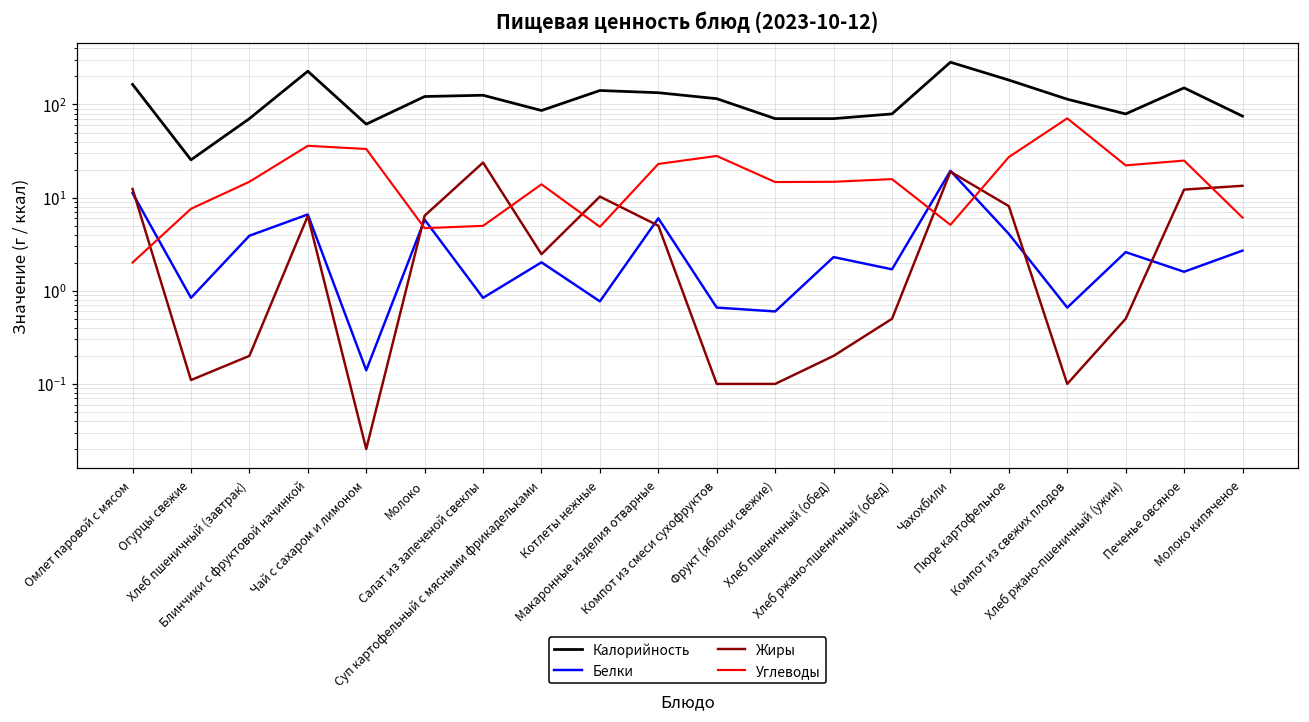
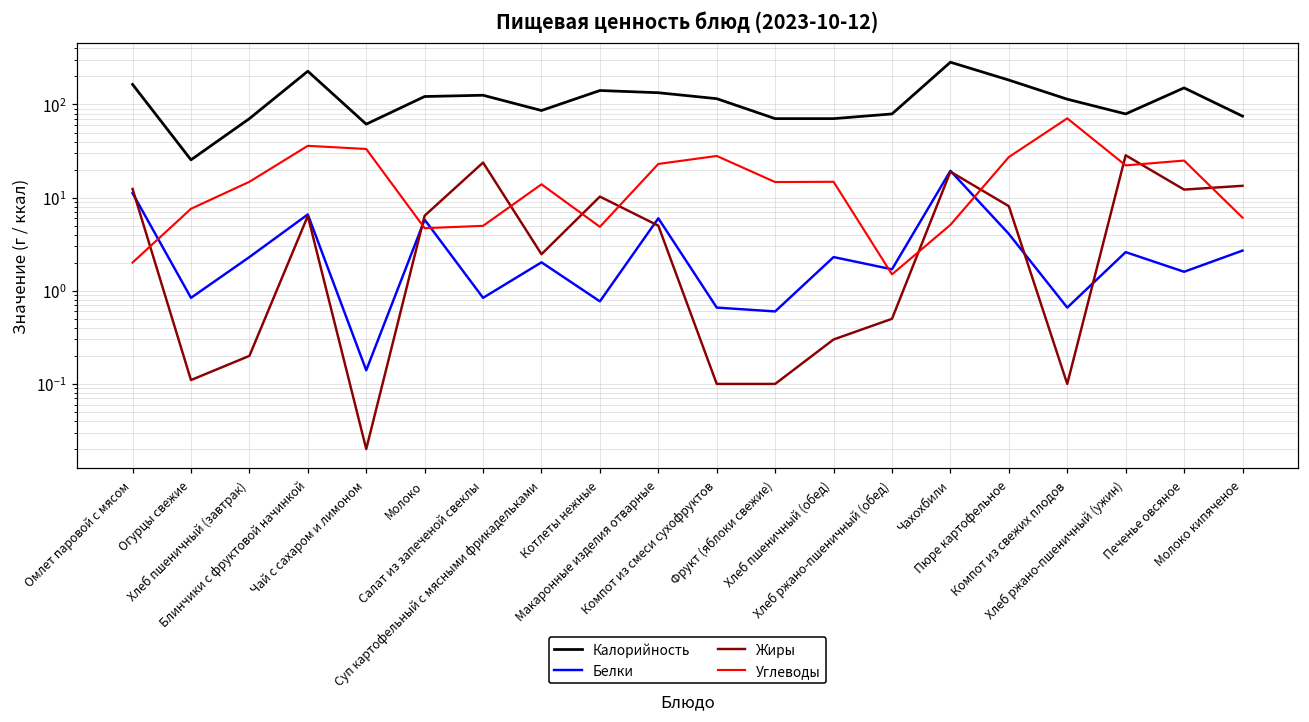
  {
    "Калорийность": {
      "Омлет паровой с мясом": 160,
      "Огурцы свежие": 25,
      "Хлеб пшеничный (завтрак)": 70,
      "Блинчики с фруктовой начинкой": 230,
      "Чай с сахаром и лимоном": 60,
      "Молоко": 120,
      "Салат из запеченой свеклы": 130,
      "Суп картофельный с мясными фрикадельками": 90,
      "Котлеты нежные": 140,
      "Макаронные изделия отварные": 130,
      "Компот из смеси сухофруктов": 120,
      "Фрукт (яблоки свежие)": 70,
      "Хлеб пшеничный (обед)": 70,
      "Хлеб ржано-пшеничный (обед)": 80,
      "Чахохбили": 280,
      "Пюре картофельное": 180,
      "Компот из свежих плодов": 110,
      "Хлеб ржано-пшеничный (ужин)": 80,
      "Печенье овсяное": 150,
      "Молоко кипяченое": 80
    },
    "Белки": {
      "Омлет паровой с мясом": 11,
      "Огурцы свежие": 0.8,
-     "Хлеб пшеничный (завтрак)": 4,
+     "Хлеб пшеничный (завтрак)": 2.3,
      "Чай с сахаром и лимоном": 0.14,
      "Молоко": 6,
      "Салат из запеченой свеклы": 0.8,
      "Суп картофельный с мясными фрикадельками": 2.0,
      "Котлеты нежные": 0.8,
      "Макаронные изделия отварные": 6,
      "Компот из смеси сухофруктов": 0.7,
      "Фрукт (яблоки свежие)": 0.6,
      "Хлеб пшеничный (обед)": 2.3,
      "Хлеб ржано-пшеничный (обед)": 1.7,
      "Пюре картофельное": 4,
      "Компот из свежих плодов": 0.7,
      "Хлеб ржано-пшеничный (ужин)": 2.6,
      "Печенье овсяное": 1.6,
      "Молоко кипяченое": 2.7
    },
    "Жиры": {
      "Омлет паровой с мясом": 12,
      "Огурцы свежие": 0.11,
      "Хлеб пшеничный (завтрак)": 0.2,
      "Чай с сахаром и лимоном": 0.020,
      "Молоко": 6,
      "Салат из запеченой свеклы": 24,
      "Суп картофельный с мясными фрикадельками": 2.5,
      "Котлеты нежные": 10,
      "Макаронные изделия отварные": 5,
      "Компот из смеси сухофруктов": 0.1,
      "Фрукт (яблоки свежие)": 0.1,
-     "Хлеб пшеничный (обед)": 0.2,
+     "Хлеб пшеничный (обед)": 0.3,
      "Хлеб ржано-пшеничный (обед)": 0.5,
      "Пюре картофельное": 8,
      "Компот из свежих плодов": 0.1,
-     "Хлеб ржано-пшеничный (ужин)": 0.5,
+     "Хлеб ржано-пшеничный (ужин)": 29,
      "Печенье овсяное": 12,
      "Молоко кипяченое": 13
    },
    "Углеводы": {
      "Омлет паровой с мясом": 2.0,
      "Огурцы свежие": 8,
      "Хлеб пшеничный (завтрак)": 15,
      "Блинчики с фруктовой начинкой": 36,
      "Чай с сахаром и лимоном": 33,
      "Молоко": 5,
      "Салат из запеченой свеклы": 5,
      "Суп картофельный с мясными фрикадельками": 14,
      "Котлеты нежные": 5,
      "Макаронные изделия отварные": 23,
      "Компот из смеси сухофруктов": 28,
      "Фрукт (яблоки свежие)": 15,
      "Хлеб пшеничный (обед)": 15,
-     "Хлеб ржано-пшеничный (обед)": 16,
+     "Хлеб ржано-пшеничный (обед)": 1.5,
      "Чахохбили": 5,
      "Пюре картофельное": 27,
      "Компот из свежих плодов": 70,
      "Хлеб ржано-пшеничный (ужин)": 22,
      "Печенье овсяное": 25,
      "Молоко кипяченое": 6
    }
  }
